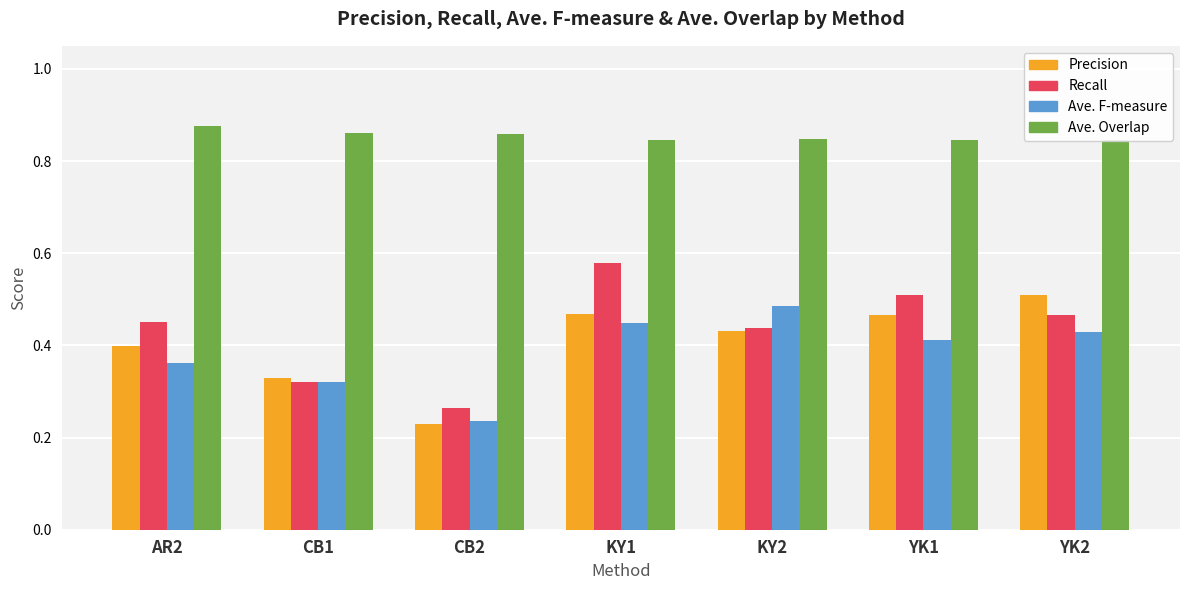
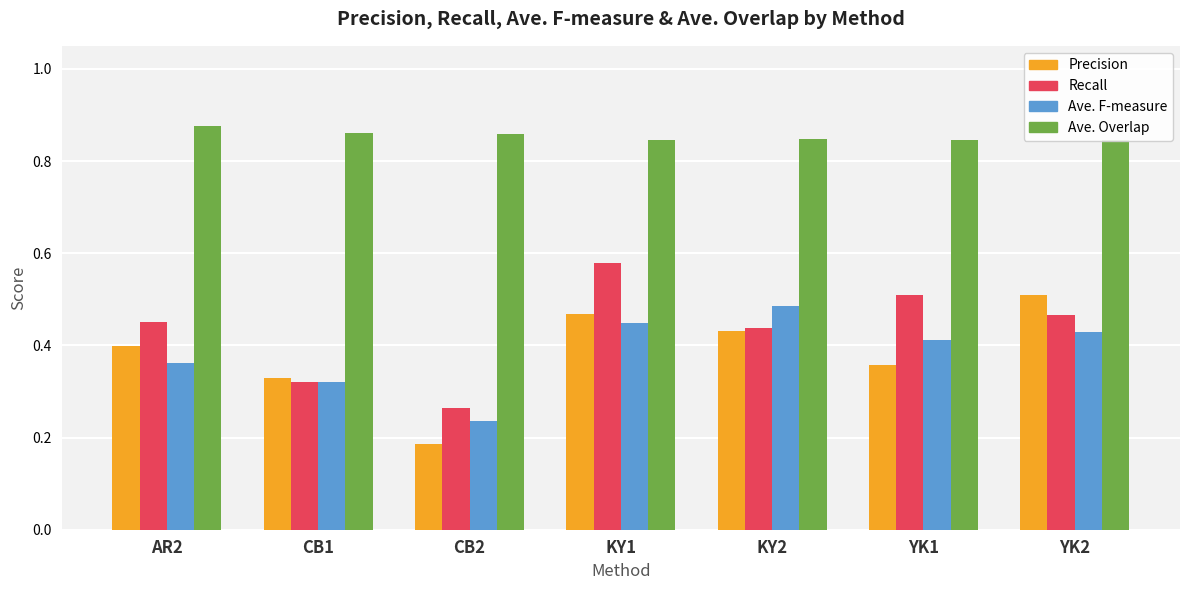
  {
    "Precision": {
      "AR2": 0.40,
      "CB1": 0.33,
-     "CB2": 0.23,
+     "CB2": 0.19,
      "KY1": 0.47,
      "KY2": 0.43,
-     "YK1": 0.47,
+     "YK1": 0.36,
      "YK2": 0.51
    },
    "Recall": {
      "AR2": 0.45,
      "CB1": 0.32,
      "CB2": 0.27,
      "KY1": 0.58,
      "KY2": 0.44,
      "YK1": 0.51,
      "YK2": 0.47
    },
    "Ave. F-measure": {
      "AR2": 0.36,
      "CB1": 0.32,
      "CB2": 0.24,
      "KY1": 0.45,
      "KY2": 0.49,
      "YK1": 0.41,
      "YK2": 0.43
    },
    "Ave. Overlap": {
      "AR2": 0.88,
      "CB1": 0.86,
      "CB2": 0.86,
      "KY1": 0.85,
      "KY2": 0.85,
      "YK1": 0.85
    }
  }
